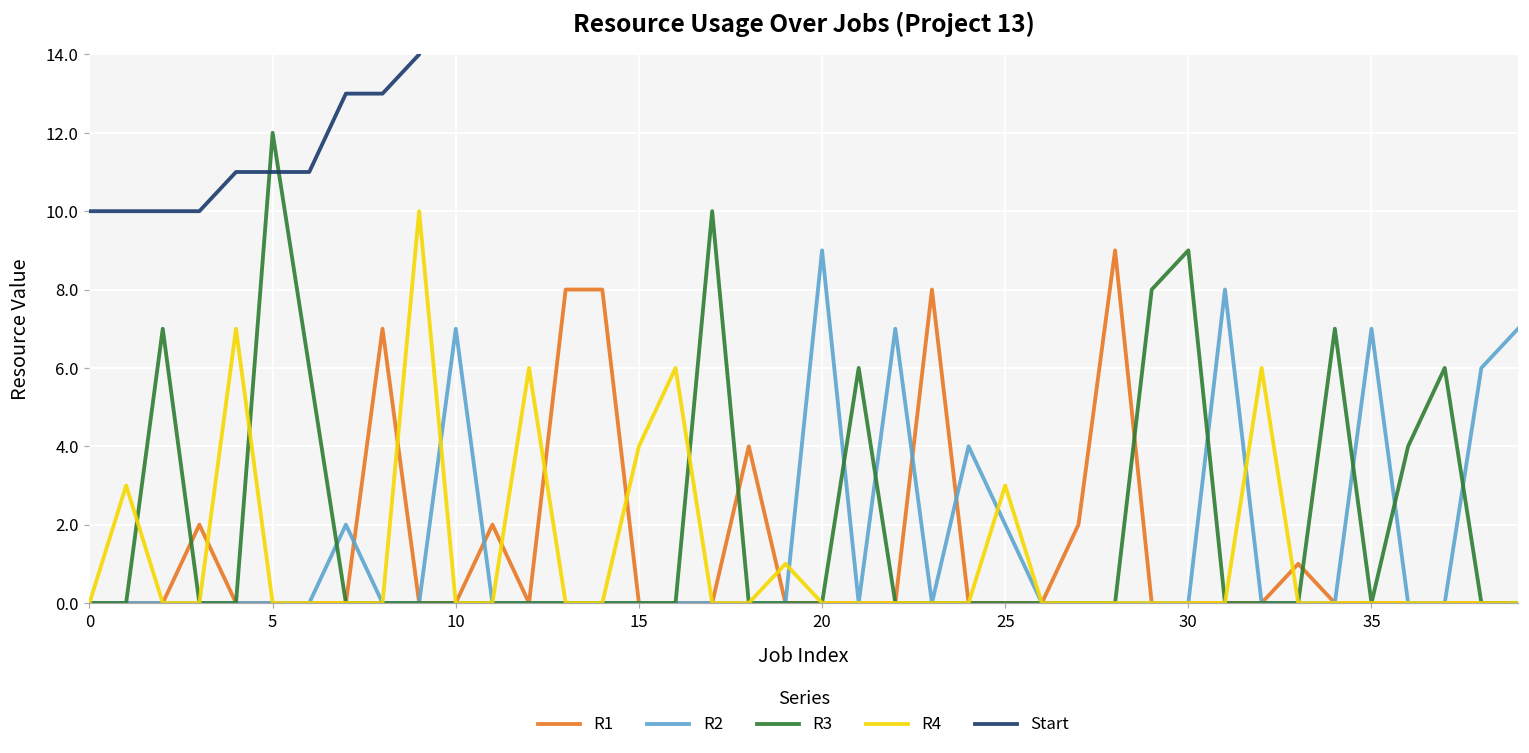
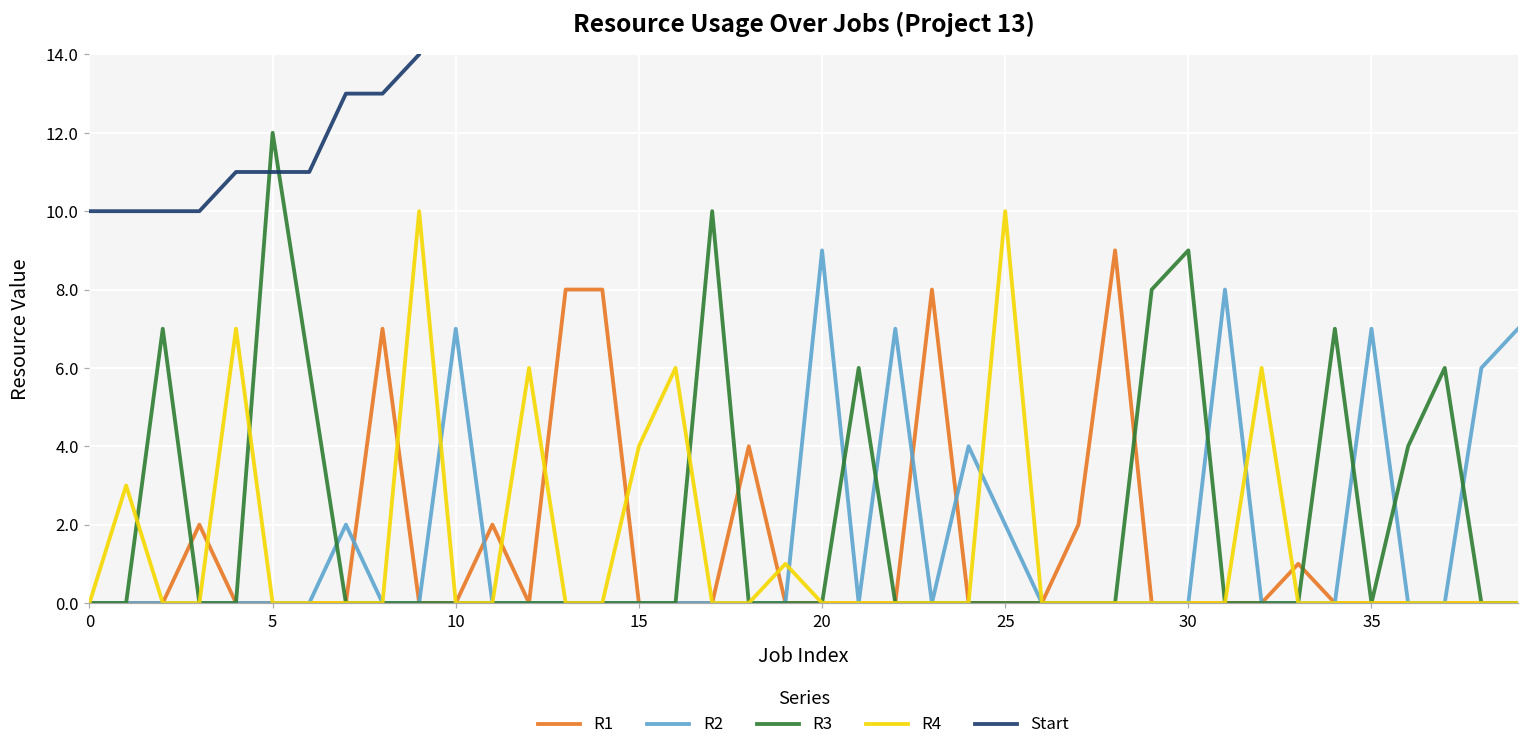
  {
    "R2": {
      "10": 7,
      "20": 9,
      "25": 2,
      "35": 7
    },
    "R3": {
      "5": 12,
      "30": 9
    },
    "R4": {
      "15": 4,
-     "25": 3
+     "25": 10
    },
    "Start": {
      "0": 10,
      "5": 11
    }
  }
